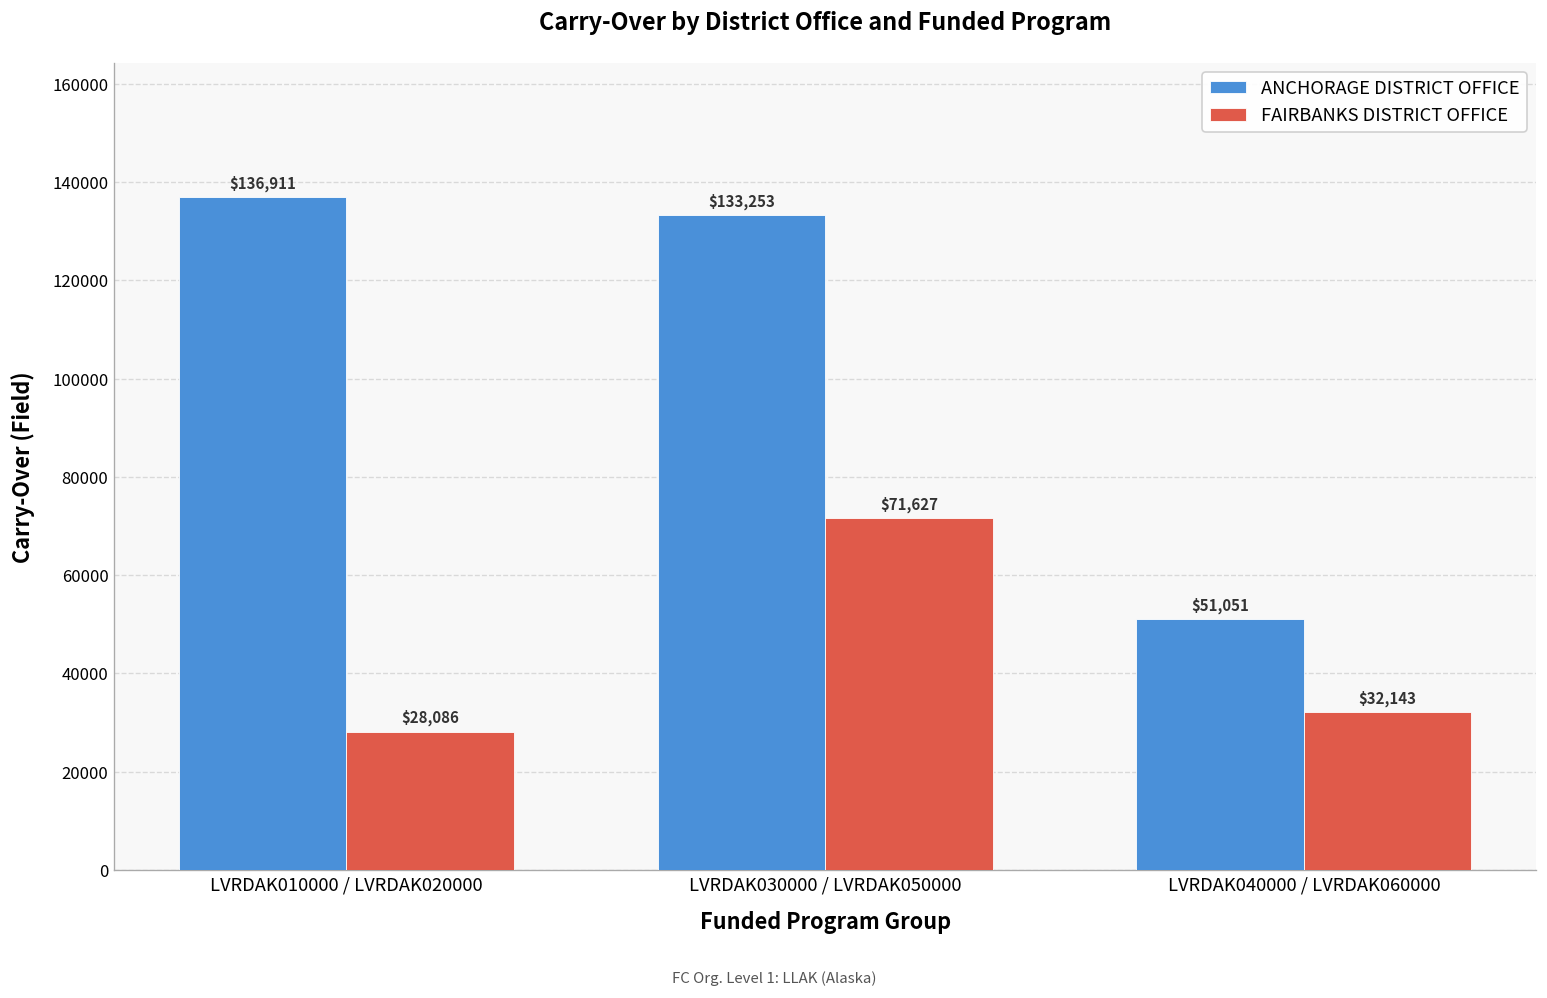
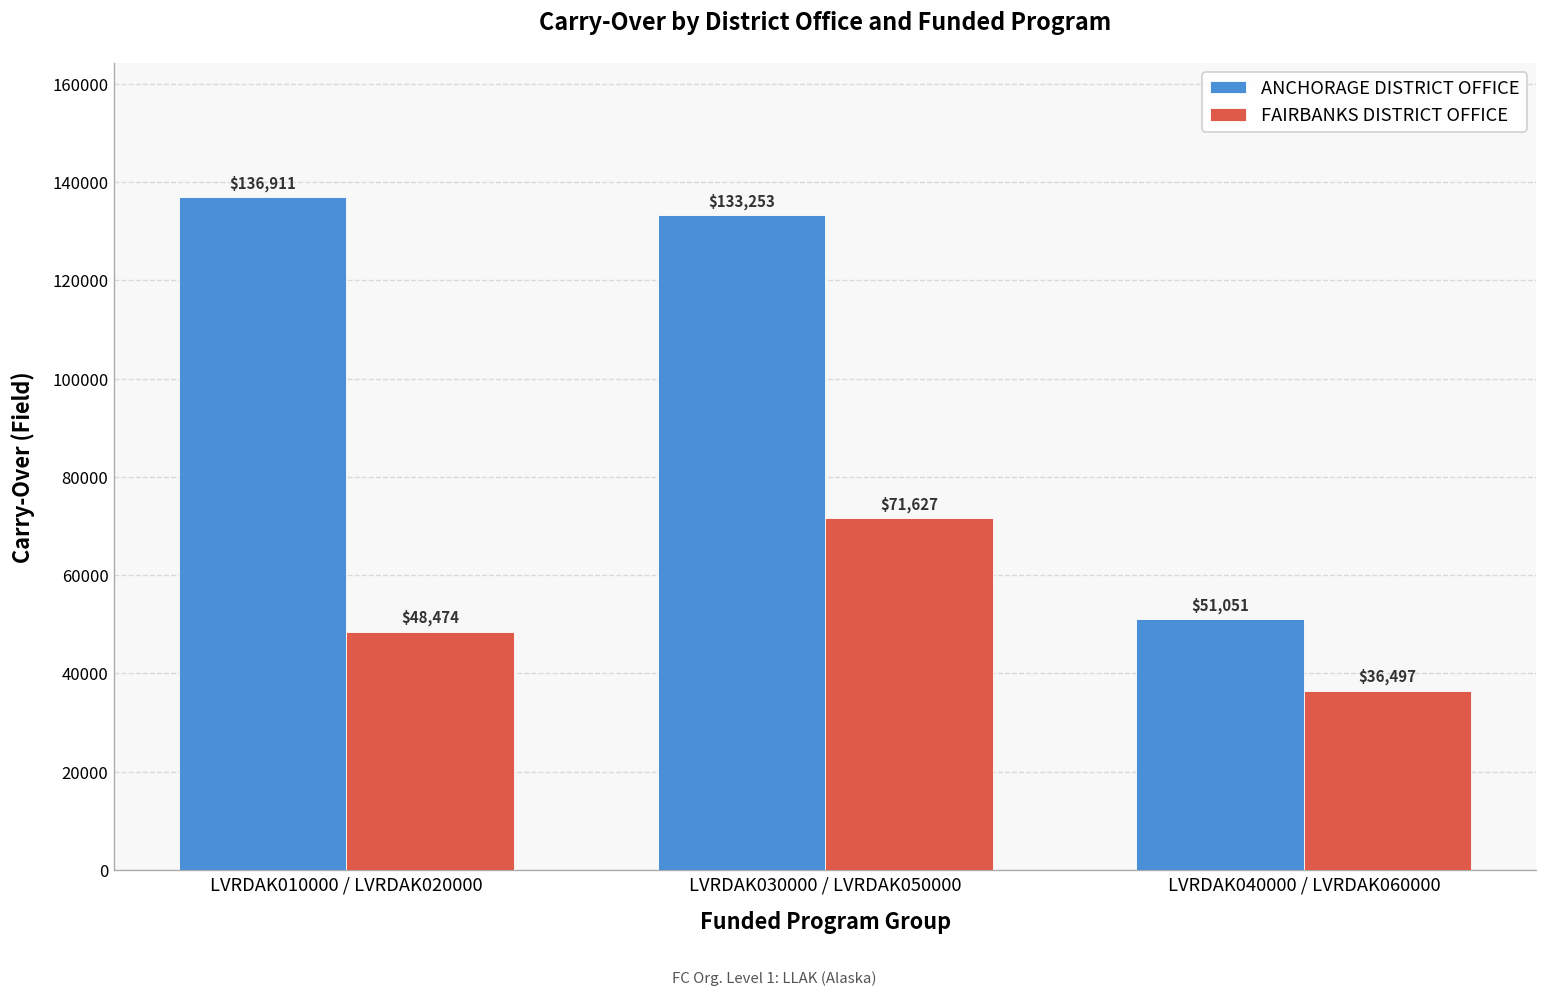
  {
    "ANCHORAGE DISTRICT OFFICE": {
      "LVRDAK010000 / LVRDAK020000": "$136,911",
      "LVRDAK030000 / LVRDAK050000": "$133,253",
      "LVRDAK040000 / LVRDAK060000": "$51,051"
    },
    "FAIRBANKS DISTRICT OFFICE": {
-     "LVRDAK010000 / LVRDAK020000": "$28,086",
+     "LVRDAK010000 / LVRDAK020000": "$48,474",
      "LVRDAK030000 / LVRDAK050000": "$71,627",
-     "LVRDAK040000 / LVRDAK060000": "$32,143"
+     "LVRDAK040000 / LVRDAK060000": "$36,497"
    }
  }
